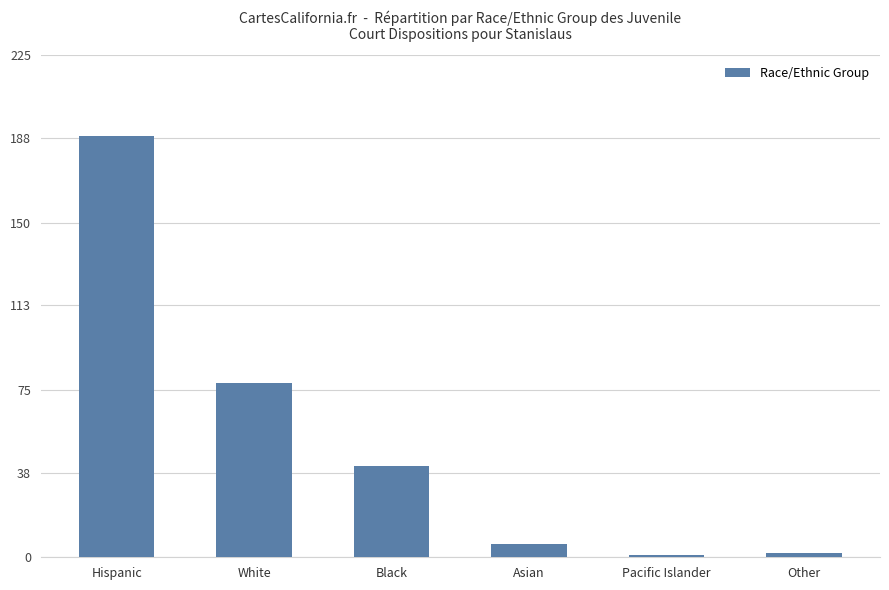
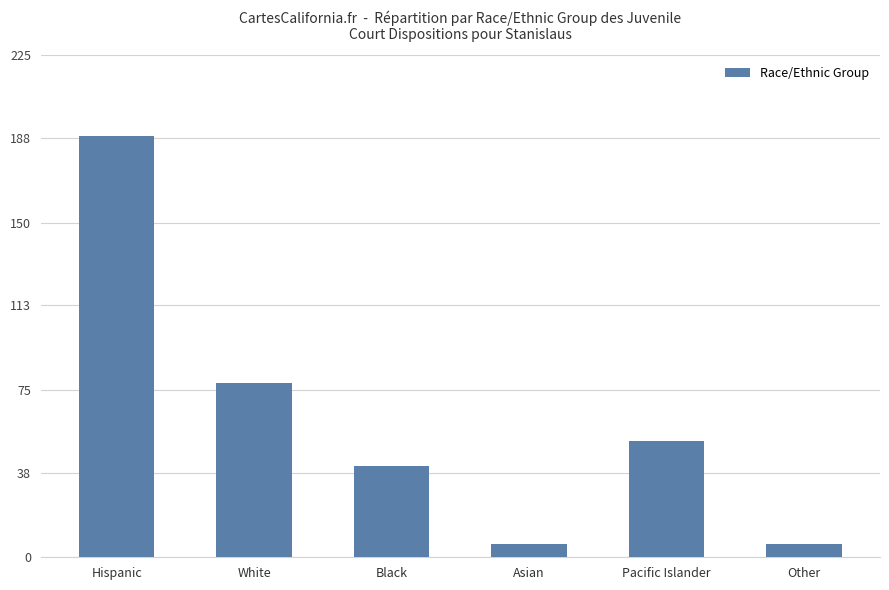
  {
    "Hispanic": 189,
    "White": 78,
    "Black": 41,
    "Asian": 6,
-   "Pacific Islander": 1,
-   "Other": 2
+   "Pacific Islander": 52,
+   "Other": 6
  }
